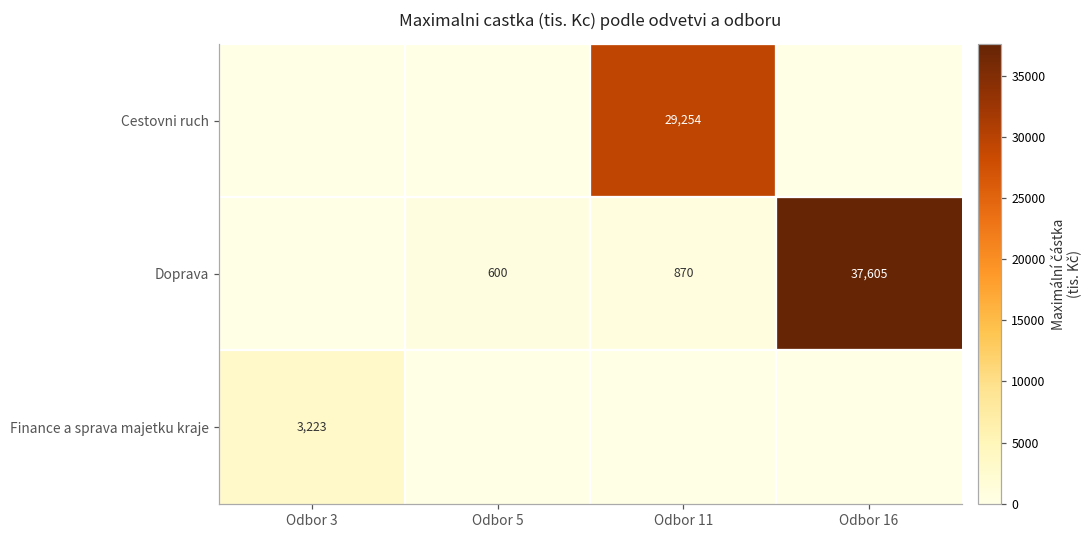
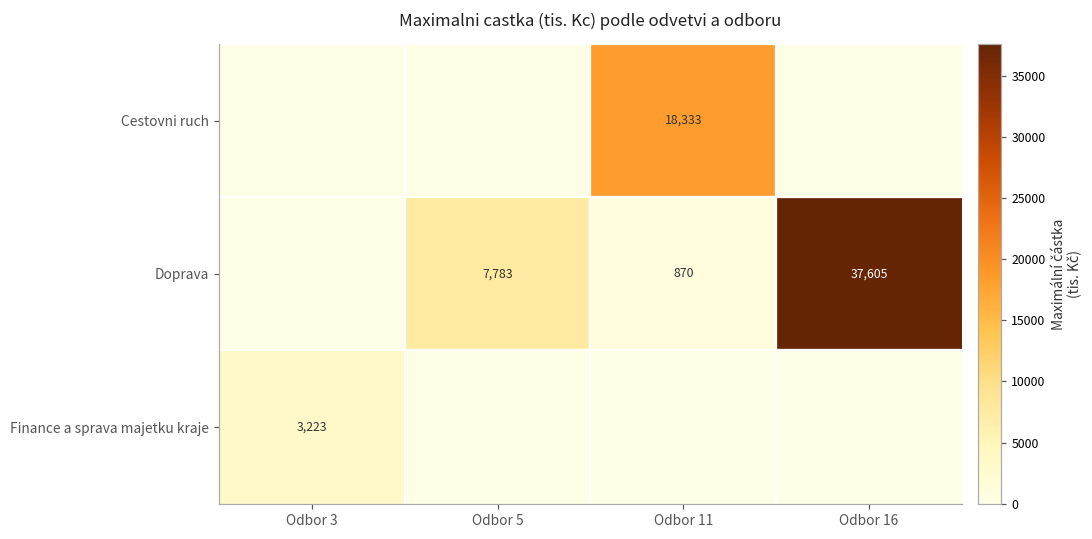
  {
    "Cestovni ruch": {
-     "Odbor 11": "29,254"
+     "Odbor 11": "18,333"
    },
    "Doprava": {
-     "Odbor 5": "600",
+     "Odbor 5": "7,783",
      "Odbor 11": "870",
      "Odbor 16": "37,605"
    },
    "Finance a sprava majetku kraje": {
      "Odbor 3": "3,223"
    }
  }
